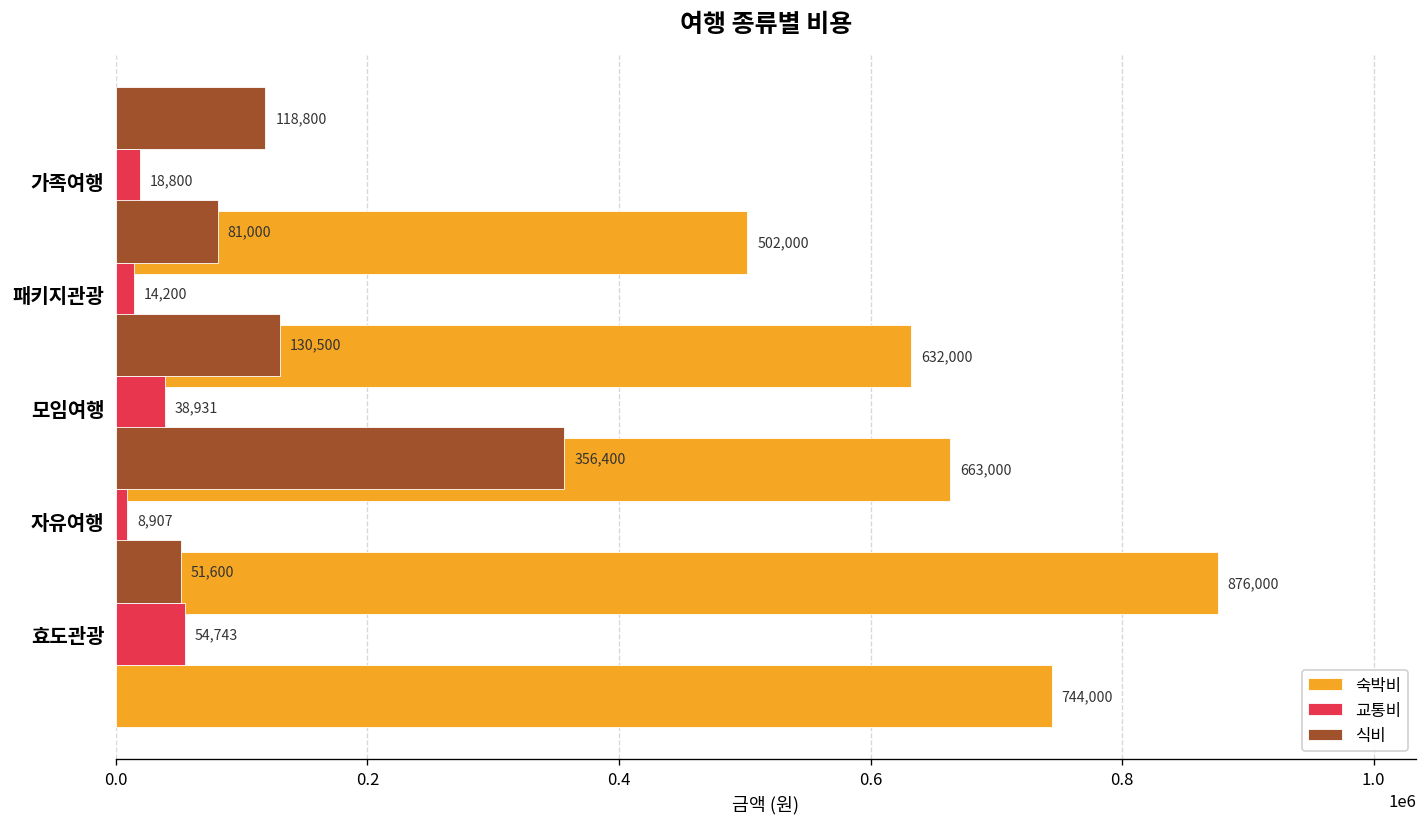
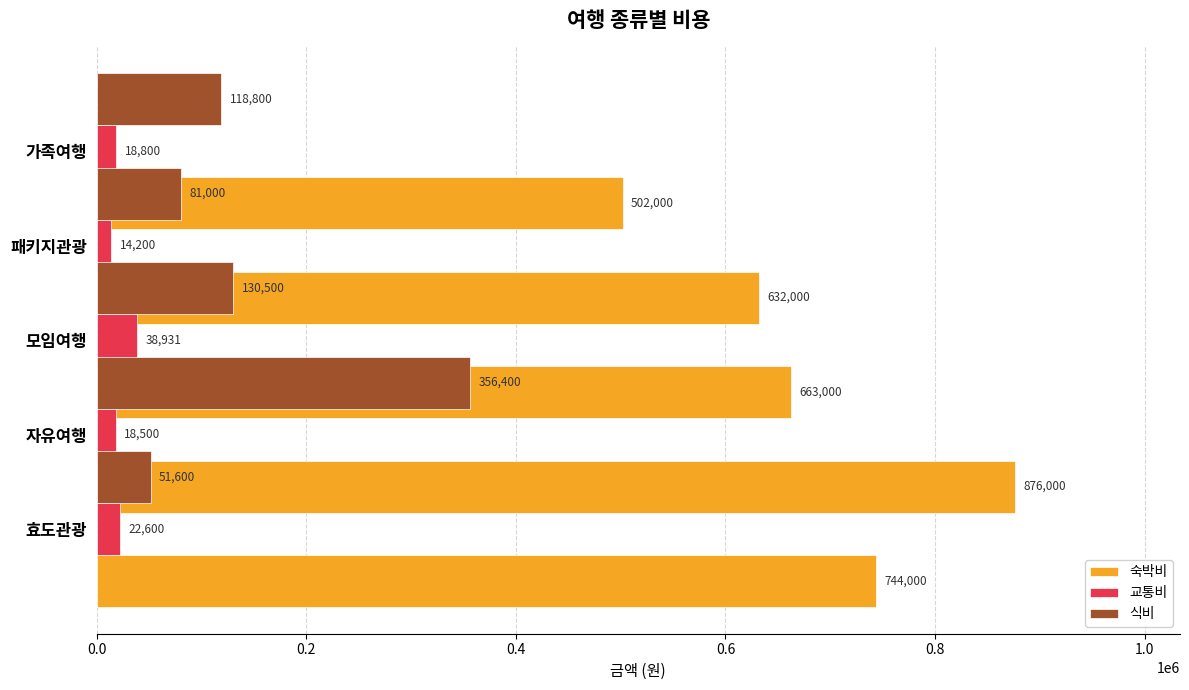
  {
    "교통비": {
      "가족여행": "18,800",
      "패키지관광": "14,200",
      "모임여행": "38,931",
-     "자유여행": "8,907",
-     "효도관광": "54,743"
+     "자유여행": "18,500",
+     "효도관광": "22,600"
    }
  }
